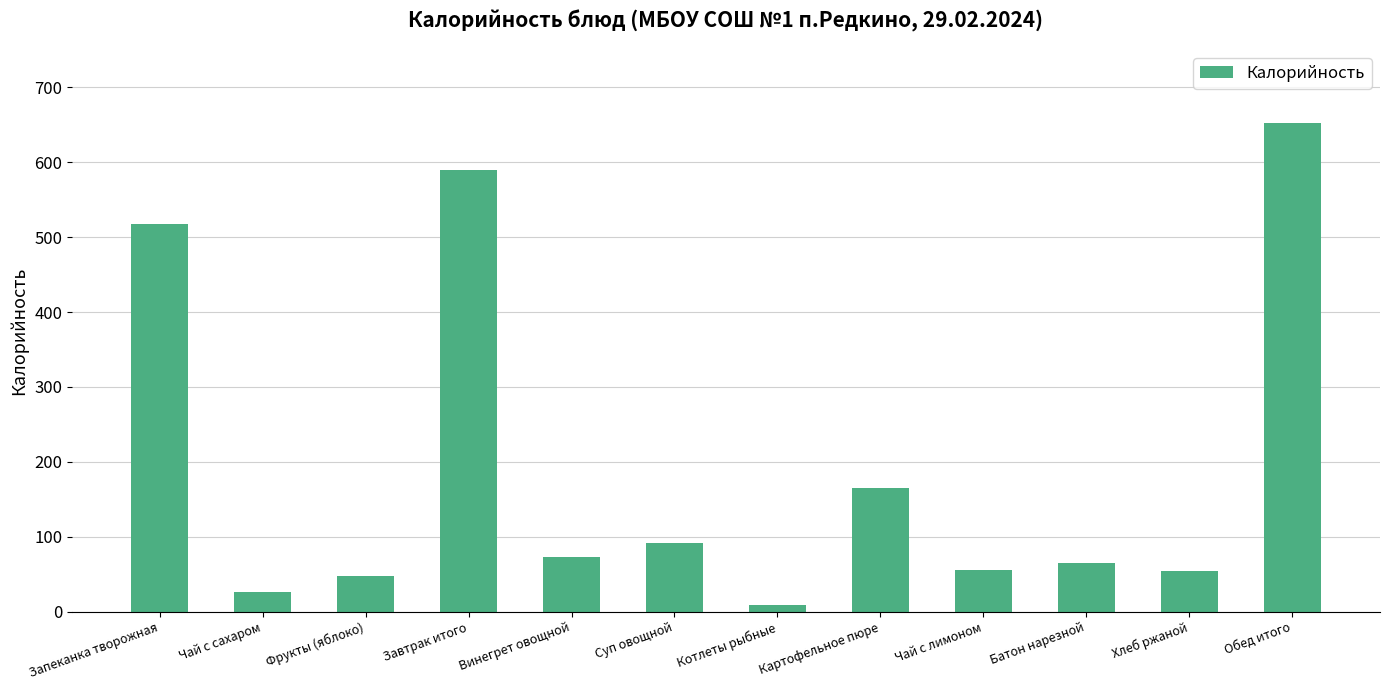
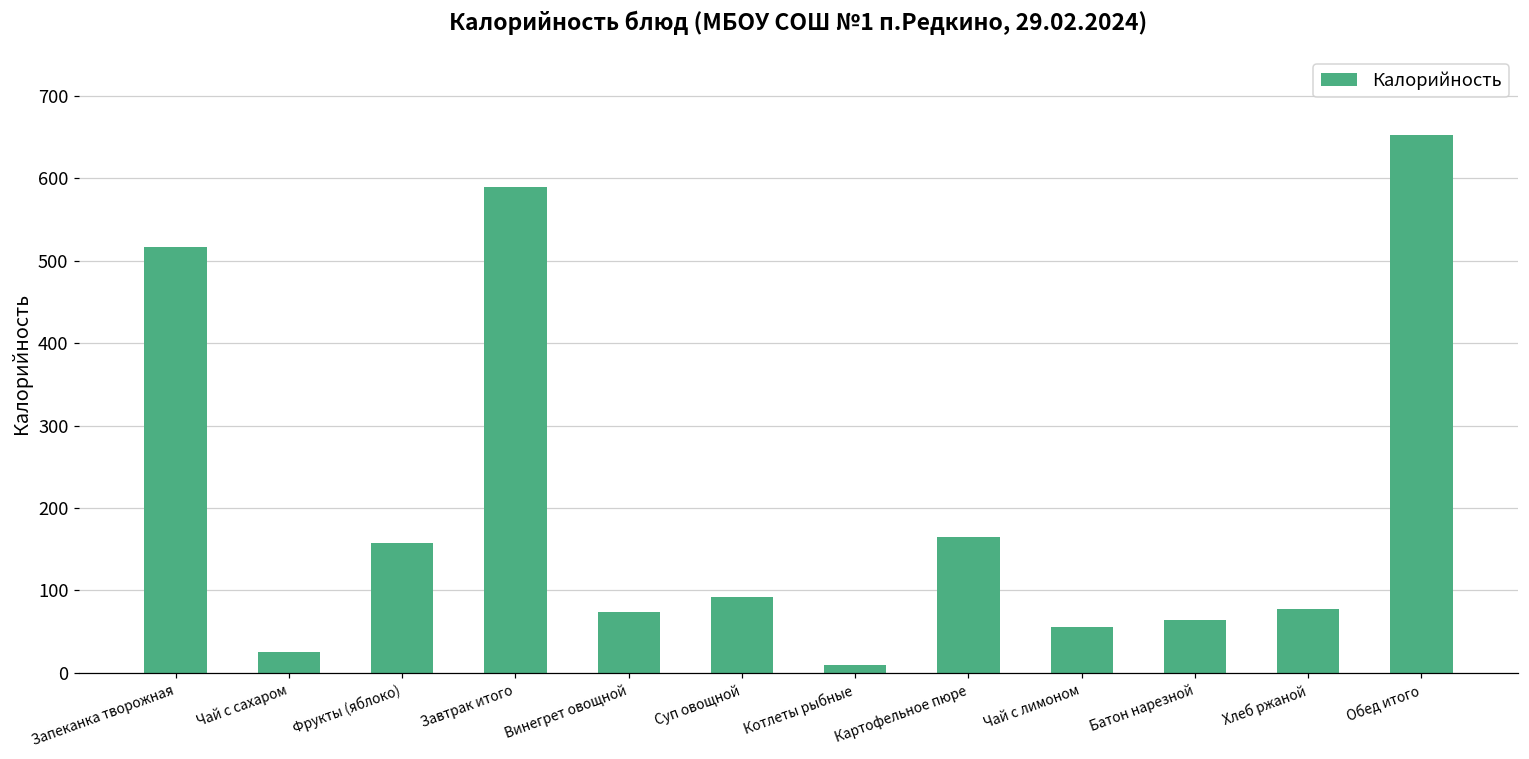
  {
    "Запеканка творожная": 520,
    "Чай с сахаром": 30,
-   "Фрукты (яблоко)": 50,
+   "Фрукты (яблоко)": 160,
    "Завтрак итого": 590,
    "Винегрет овощной": 70,
    "Суп овощной": 90,
    "Котлеты рыбные": 10,
    "Картофельное пюре": 160,
    "Чай с лимоном": 60,
    "Батон нарезной": 60,
-   "Хлеб ржаной": 50,
+   "Хлеб ржаной": 80,
    "Обед итого": 650
  }
